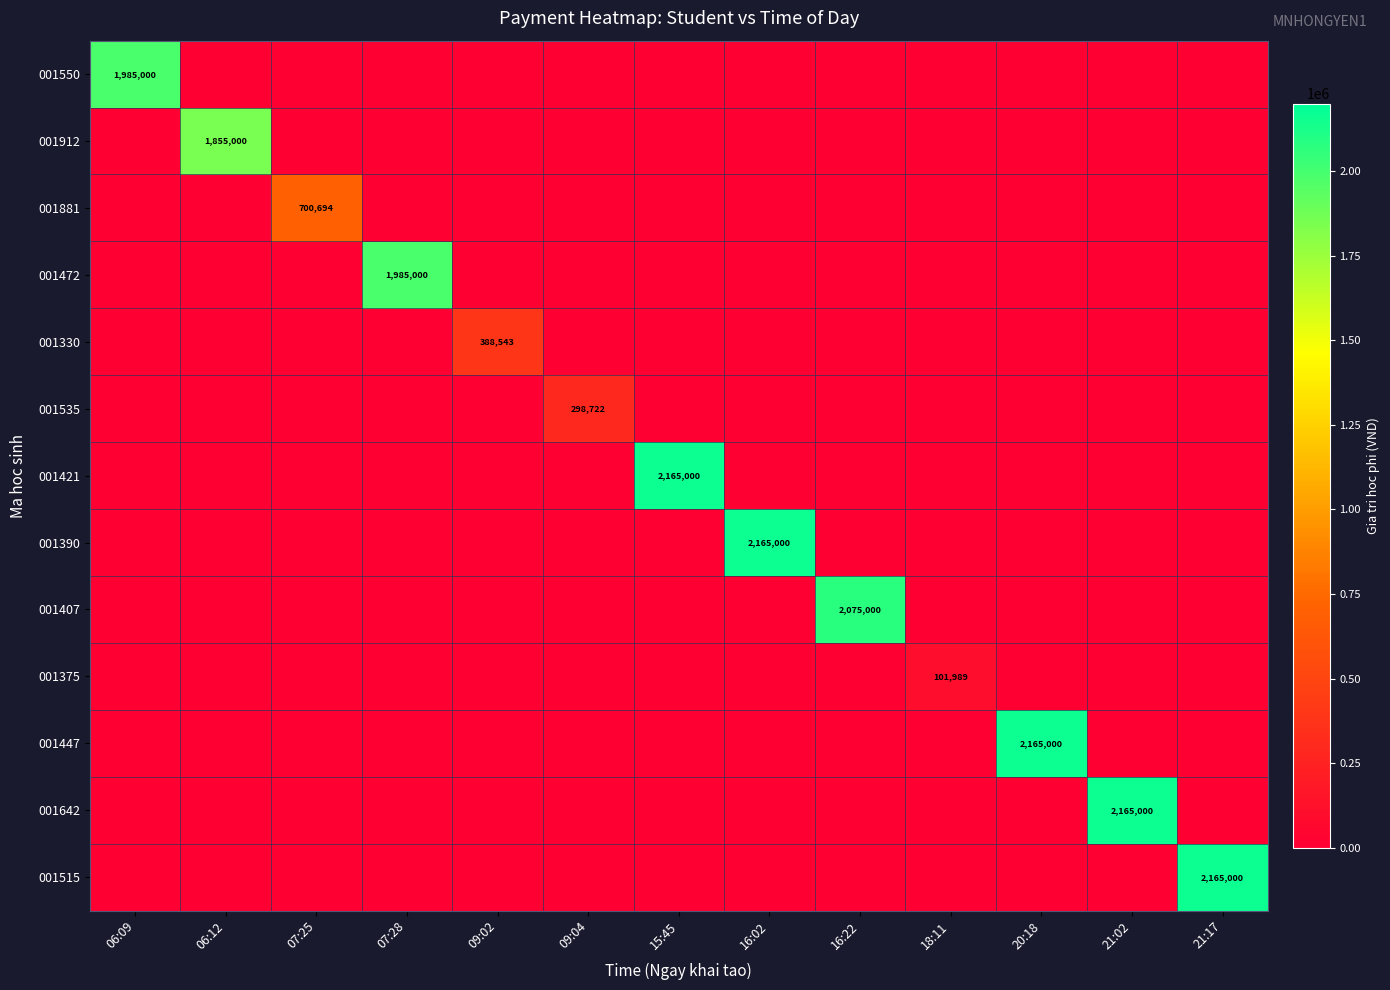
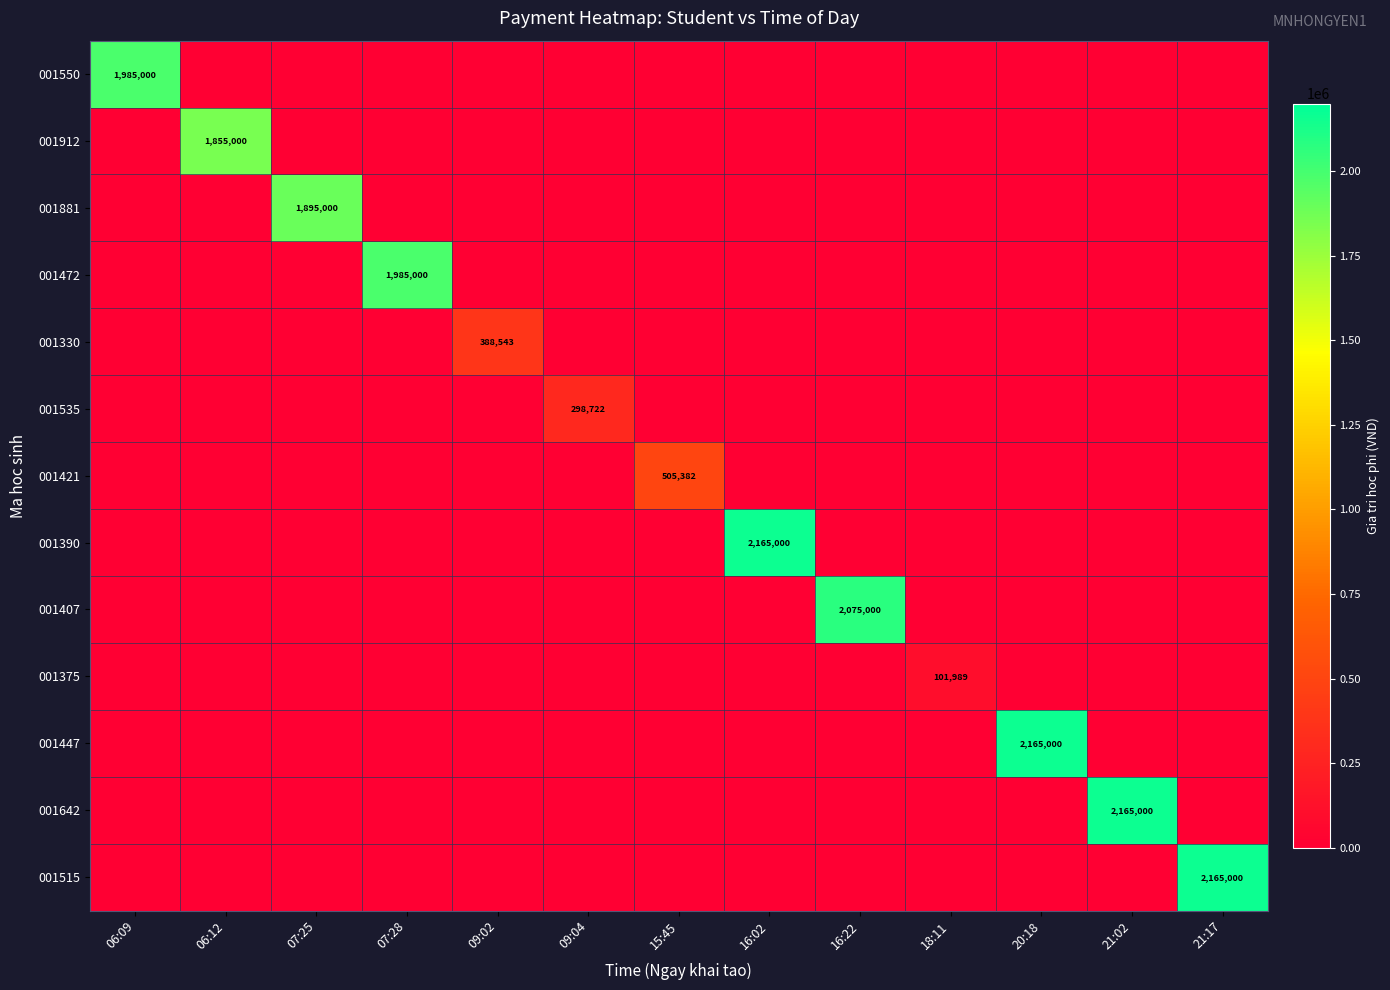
  {
    "001550": {
      "06:09": "1,985,000"
    },
    "001912": {
      "06:12": "1,855,000"
    },
    "001881": {
-     "07:25": "700,694"
+     "07:25": "1,895,000"
    },
    "001472": {
      "07:28": "1,985,000"
    },
    "001330": {
      "09:02": "388,543"
    },
    "001535": {
      "09:04": "298,722"
    },
    "001421": {
-     "15:45": "2,165,000"
+     "15:45": "505,382"
    },
    "001390": {
      "16:02": "2,165,000"
    },
    "001407": {
      "16:22": "2,075,000"
    },
    "001375": {
      "18:11": "101,989"
    },
    "001447": {
      "20:18": "2,165,000"
    },
    "001642": {
      "21:02": "2,165,000"
    },
    "001515": {
      "21:17": "2,165,000"
    }
  }
